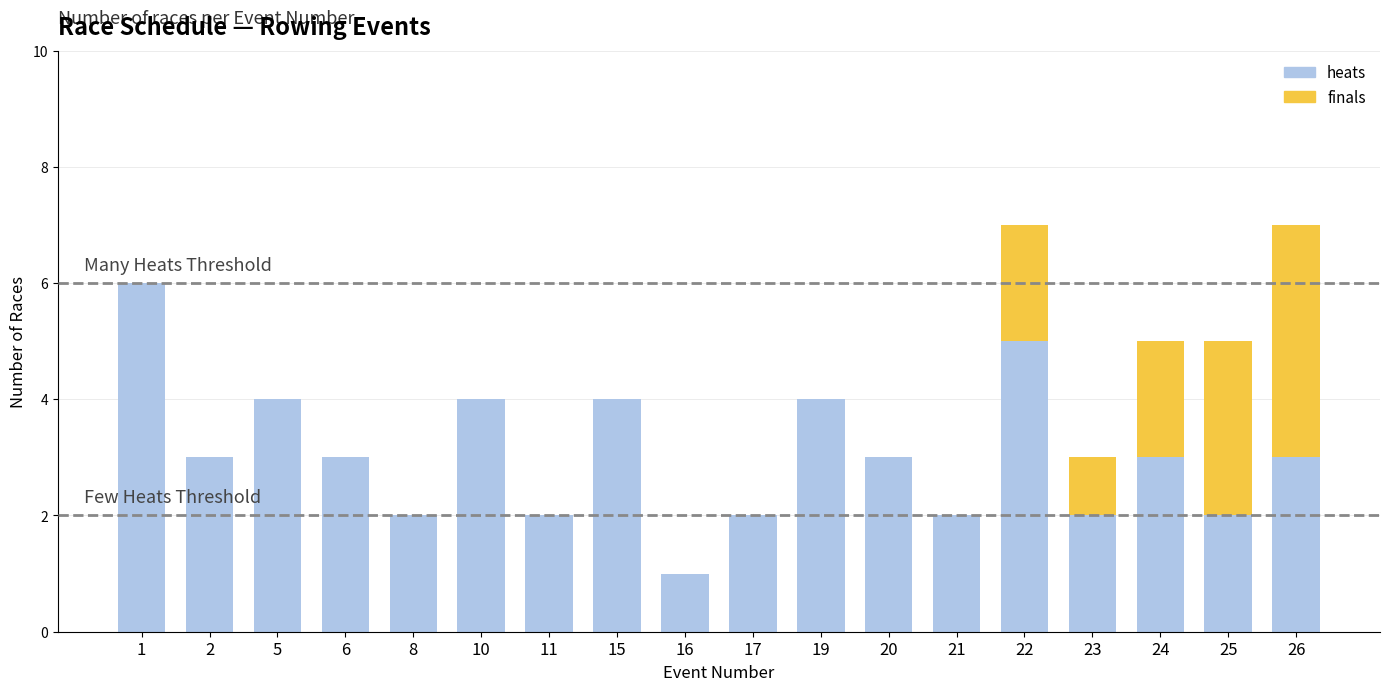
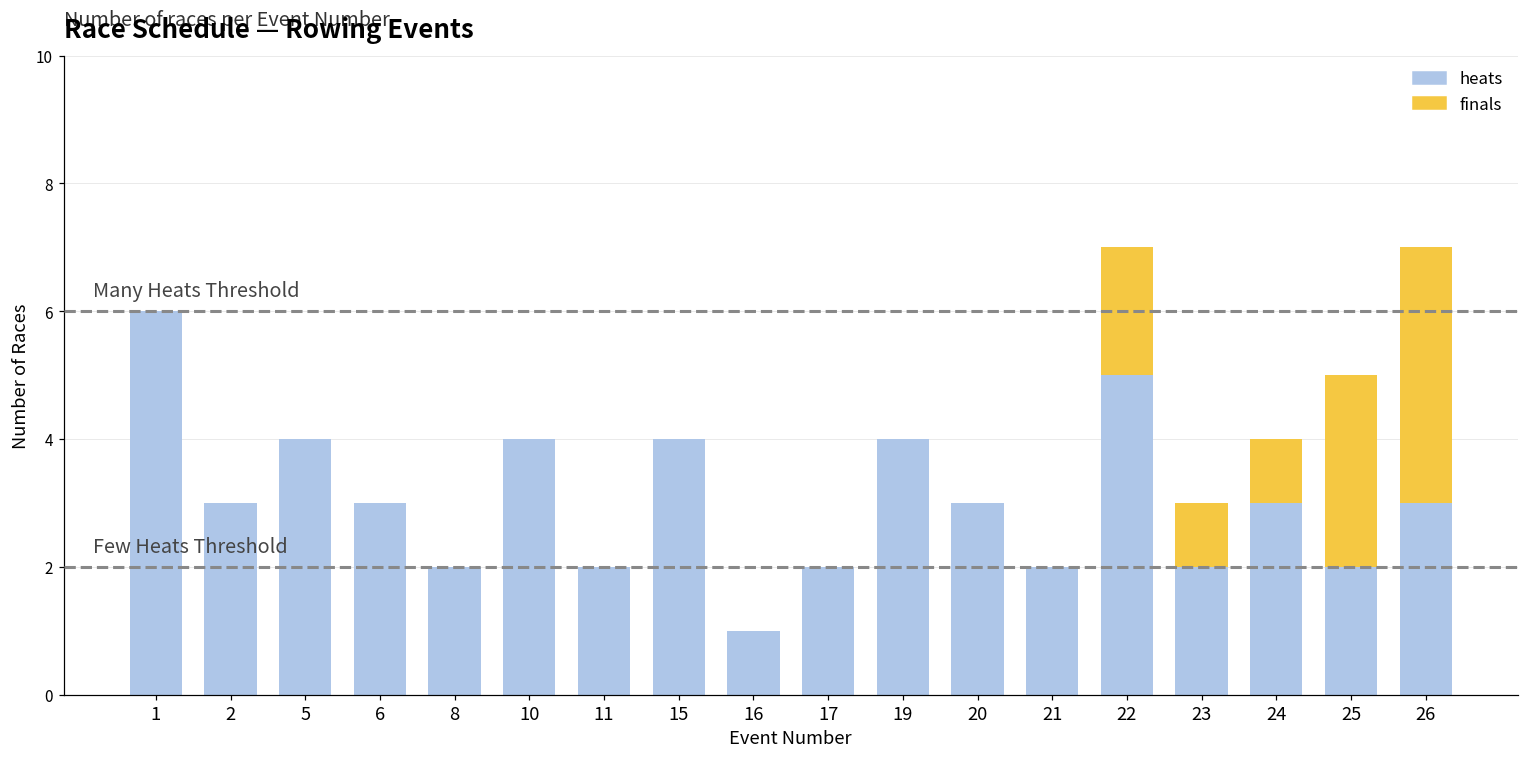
  {
    "heats": {
      "1": 6,
      "2": 3,
      "5": 4,
      "6": 3,
      "8": 2,
      "10": 4,
      "11": 2,
      "15": 4,
      "16": 1,
      "17": 2,
      "19": 4,
      "20": 3,
      "21": 2,
      "22": 5,
      "23": 2,
      "24": 3,
      "25": 2,
      "26": 3
    },
    "finals": {
-     "24": 2
+     "24": 1
    }
  }
